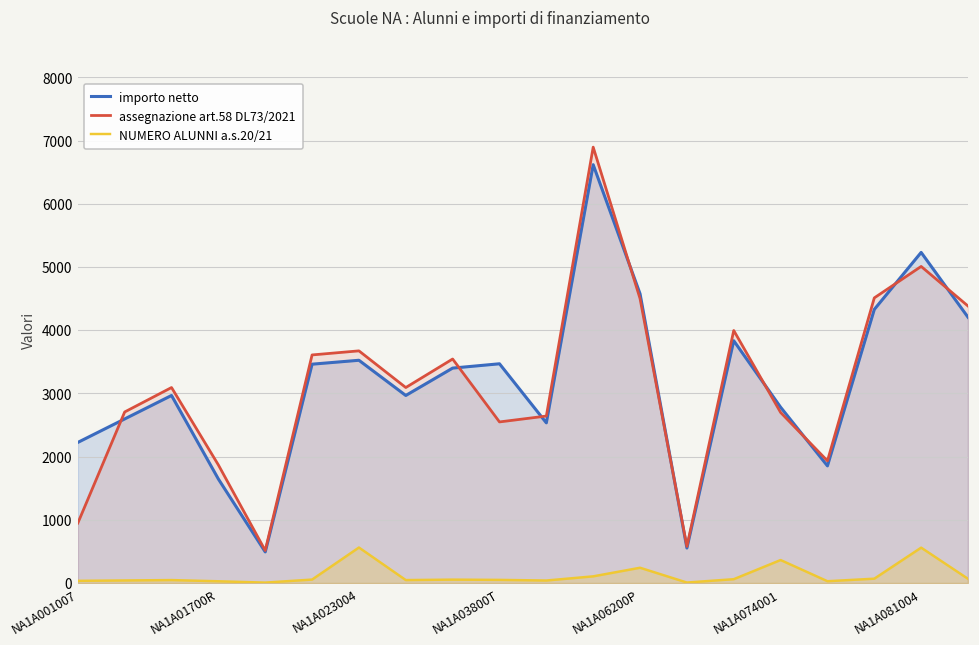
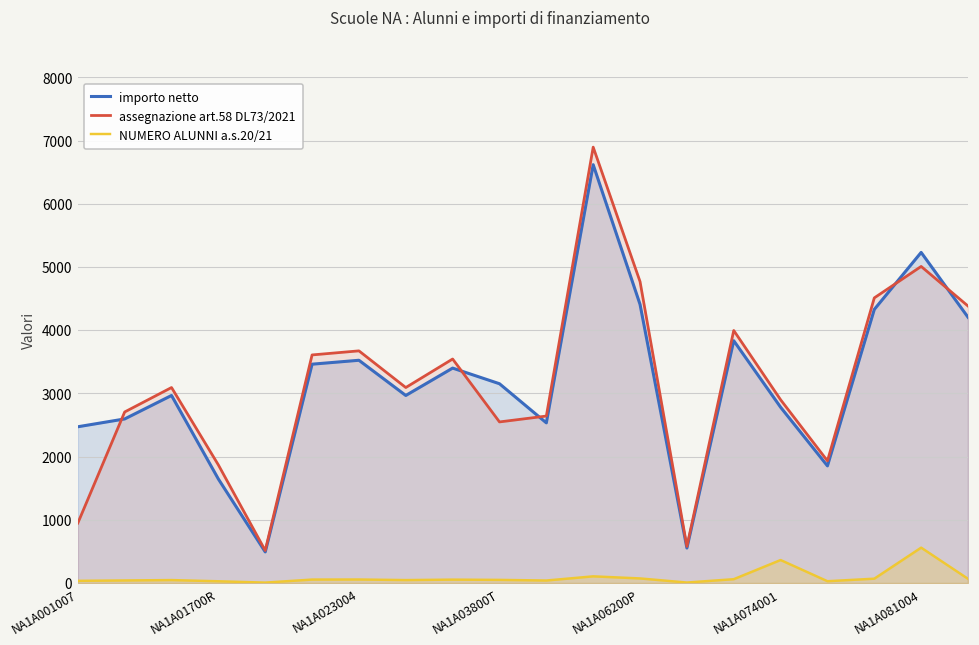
  {
    "importo netto": {
-     "NA1A001007": 2200,
+     "NA1A001007": 2500,
      "NA1A01700R": 1600,
      "NA1A023004": 3500,
-     "NA1A03800T": 3500,
-     "NA1A06200P": 4600,
+     "NA1A03800T": 3200,
+     "NA1A06200P": 4400,
      "NA1A074001": 2800,
      "NA1A081004": 5200
    },
    "assegnazione art.58 DL73/2021": {
      "NA1A001007": 900,
      "NA1A01700R": 1900,
      "NA1A023004": 3700,
      "NA1A03800T": 2500,
-     "NA1A06200P": 4500,
-     "NA1A074001": 2700,
+     "NA1A06200P": 4800,
+     "NA1A074001": 2900,
      "NA1A081004": 5000
    },
    "NUMERO ALUNNI a.s.20/21": {
      "NA1A001007": 0,
      "NA1A01700R": 0,
-     "NA1A023004": 600,
+     "NA1A023004": 100,
      "NA1A03800T": 100,
-     "NA1A06200P": 200,
+     "NA1A06200P": 100,
      "NA1A074001": 400,
      "NA1A081004": 600
    }
  }
